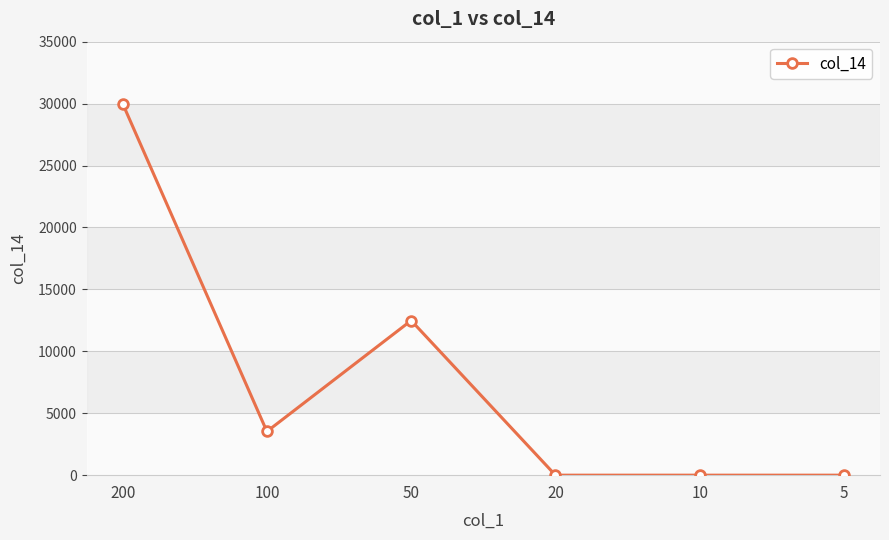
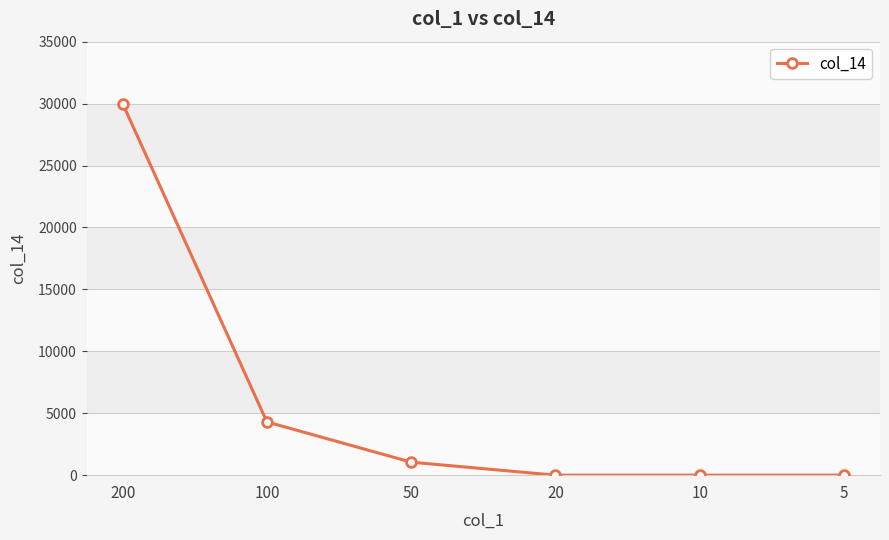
  {
    "200": 30000,
-   "100": 3500,
-   "50": 12500,
+   "100": 4300,
+   "50": 1100,
    "20": 0,
    "10": 0,
    "5": 0
  }
